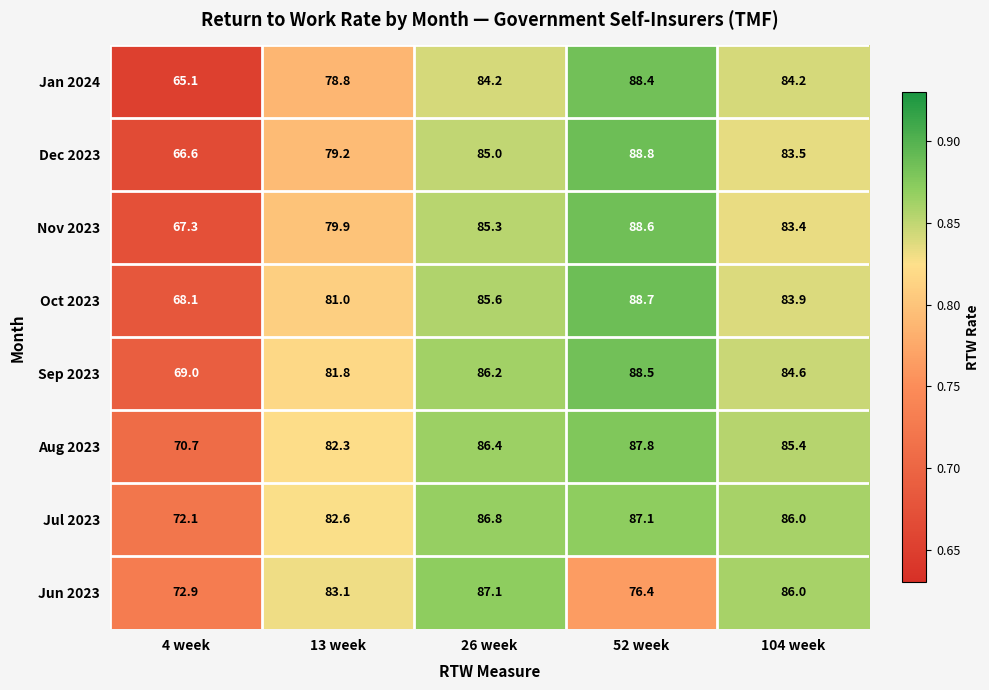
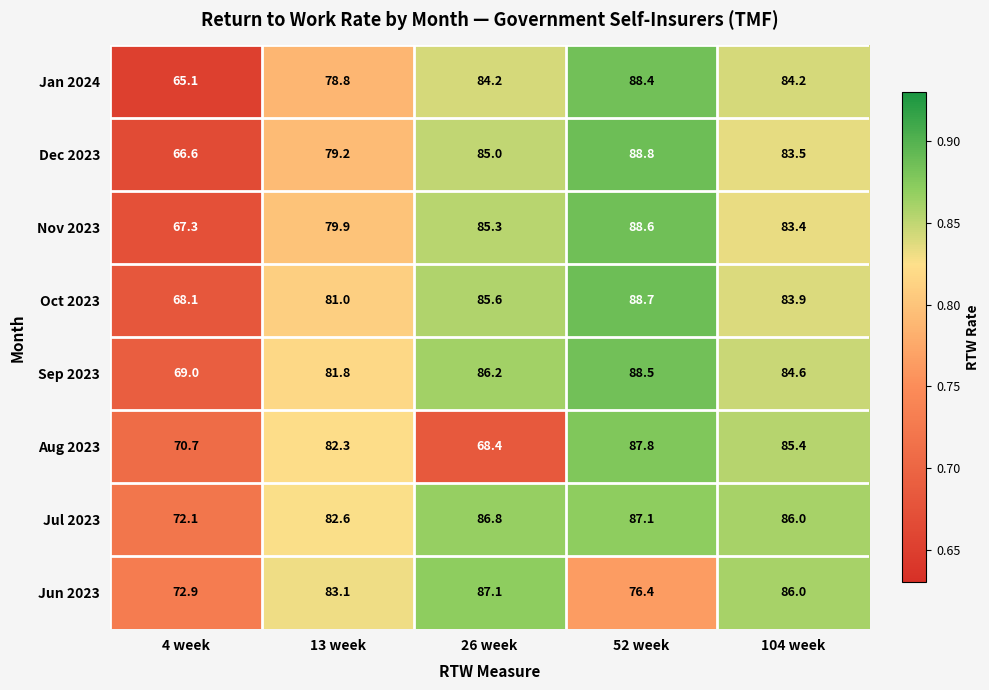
  {
    "Jan 2024": {
      "4 week": 65.1,
      "13 week": 78.8,
      "26 week": 84.2,
      "52 week": 88.4,
      "104 week": 84.2
    },
    "Dec 2023": {
      "4 week": 66.6,
      "13 week": 79.2,
      "26 week": 85.0,
      "52 week": 88.8,
      "104 week": 83.5
    },
    "Nov 2023": {
      "4 week": 67.3,
      "13 week": 79.9,
      "26 week": 85.3,
      "52 week": 88.6,
      "104 week": 83.4
    },
    "Oct 2023": {
      "4 week": 68.1,
      "13 week": 81.0,
      "26 week": 85.6,
      "52 week": 88.7,
      "104 week": 83.9
    },
    "Sep 2023": {
      "4 week": 69.0,
      "13 week": 81.8,
      "26 week": 86.2,
      "52 week": 88.5,
      "104 week": 84.6
    },
    "Aug 2023": {
      "4 week": 70.7,
      "13 week": 82.3,
-     "26 week": 86.4,
+     "26 week": 68.4,
      "52 week": 87.8,
      "104 week": 85.4
    },
    "Jul 2023": {
      "4 week": 72.1,
      "13 week": 82.6,
      "26 week": 86.8,
      "52 week": 87.1,
      "104 week": 86.0
    },
    "Jun 2023": {
      "4 week": 72.9,
      "13 week": 83.1,
      "26 week": 87.1,
      "52 week": 76.4,
      "104 week": 86.0
    }
  }
